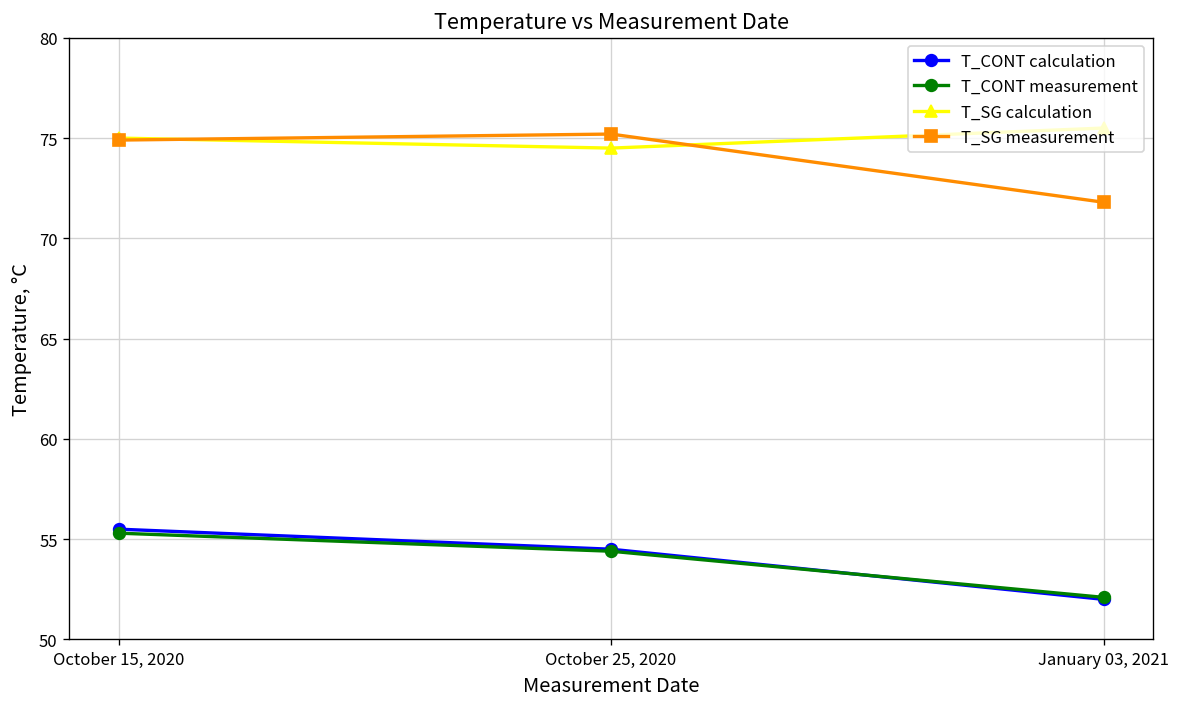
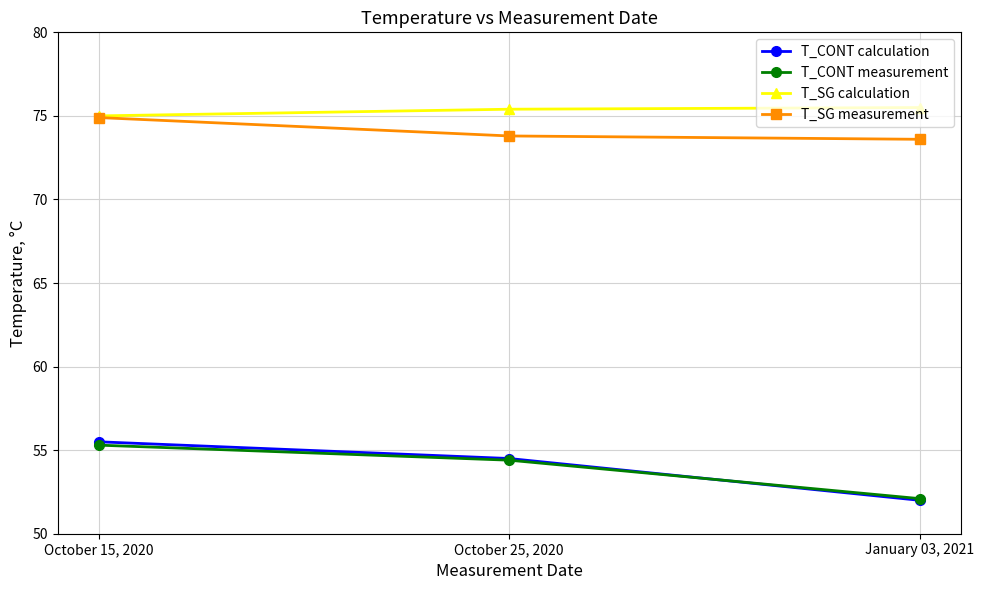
  {
    "T_CONT calculation": {
      "October 15, 2020": 55.5
    },
    "T_CONT measurement": {
      "October 15, 2020": 55.3
    },
    "T_SG calculation": {
-     "October 25, 2020": 74.5
+     "October 25, 2020": 75.4
    },
    "T_SG measurement": {
-     "October 25, 2020": 75.2,
-     "January 03, 2021": 71.8
+     "October 25, 2020": 73.8,
+     "January 03, 2021": 73.6
    }
  }
